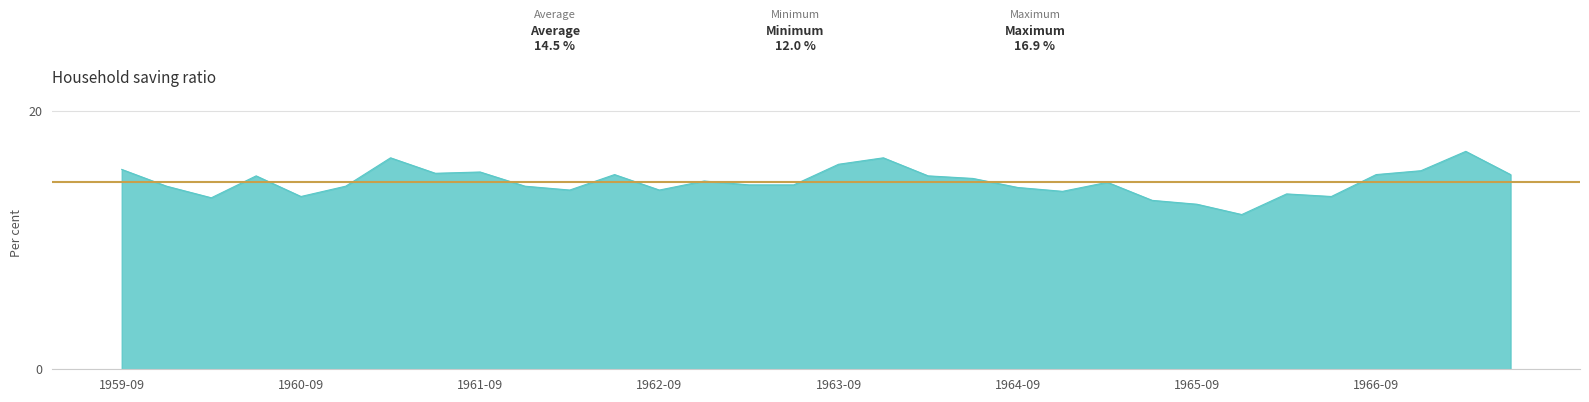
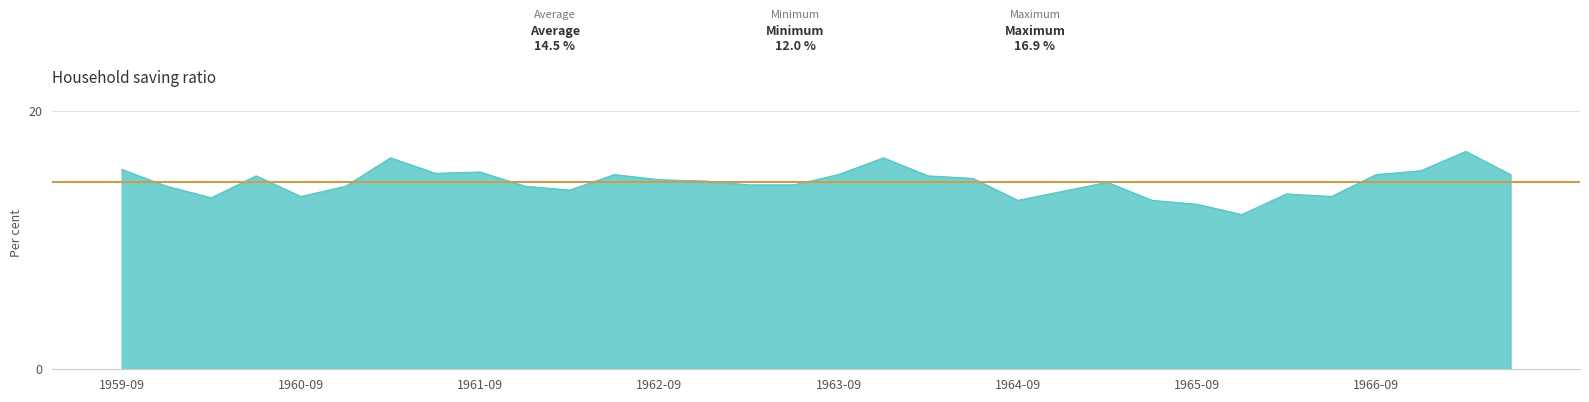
  {
    "1959-09": 15.5,
    "1960-09": 13.4,
    "1961-09": 15.3,
-   "1962-09": 13.9,
-   "1963-09": 15.9,
-   "1964-09": 14.1,
+   "1962-09": 14.7,
+   "1963-09": 15.1,
+   "1964-09": 13.1,
    "1965-09": 12.8,
    "1966-09": 15.1
  }
